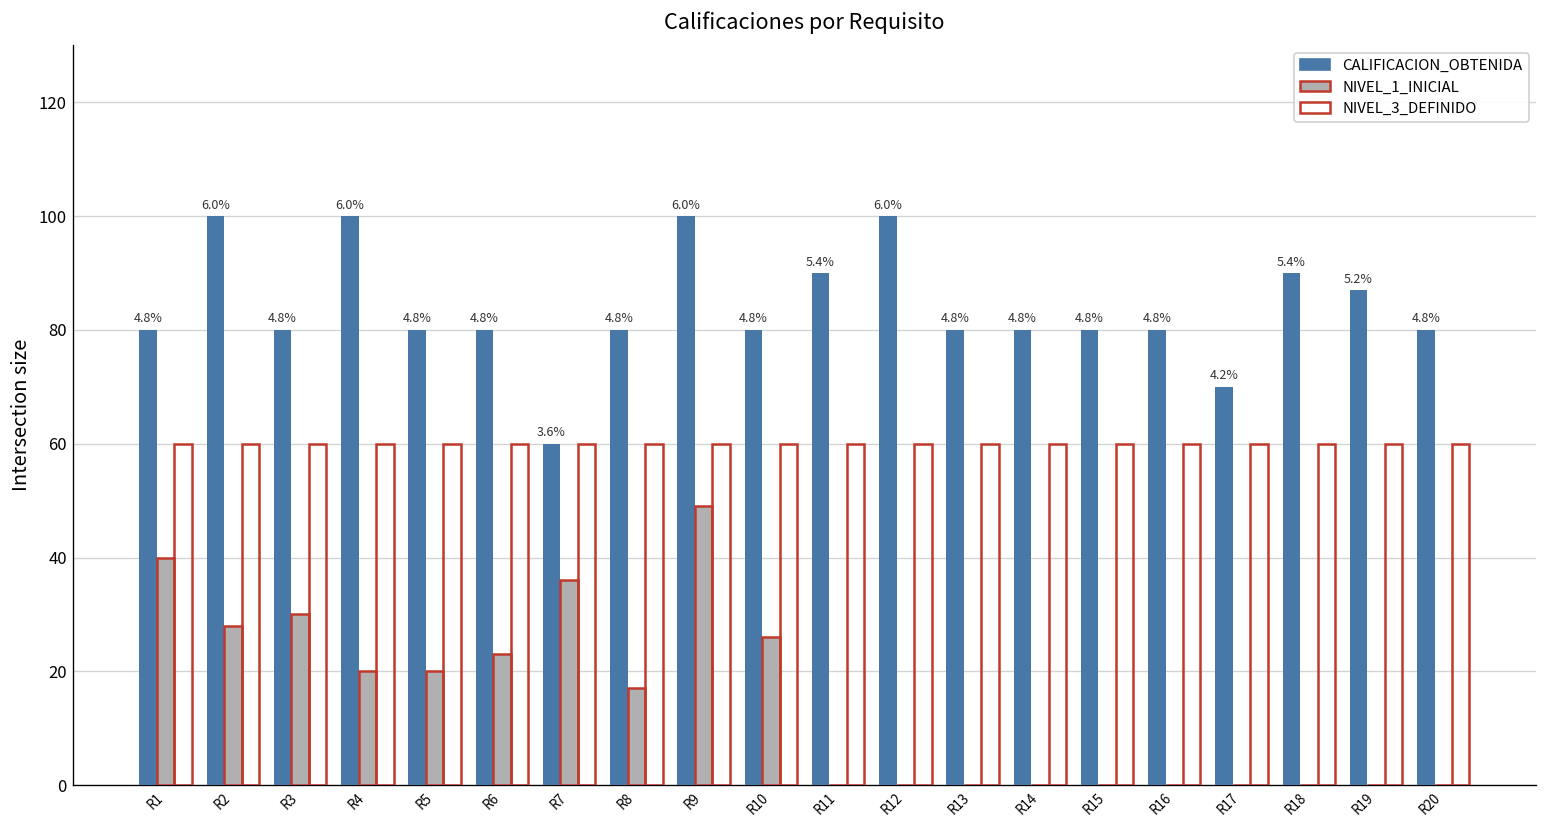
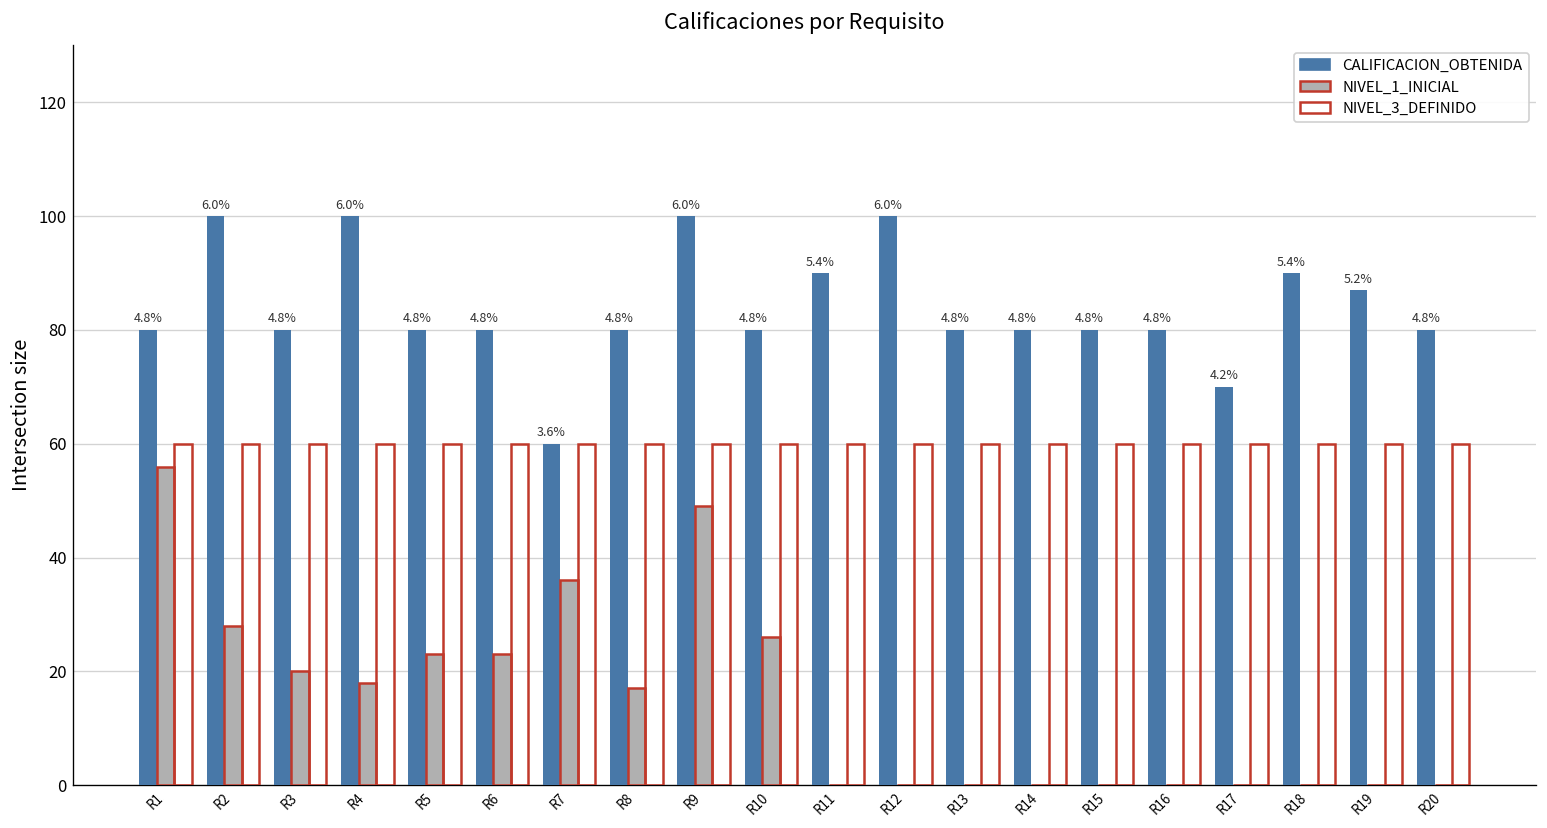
  {
    "NIVEL_1_INICIAL": {
-     "R1": 40,
+     "R1": 56,
      "R2": 28,
-     "R3": 30,
-     "R4": 20,
-     "R5": 20,
+     "R3": 20,
+     "R4": 18,
+     "R5": 23,
      "R6": 23,
      "R7": 36,
      "R8": 17,
      "R9": 49,
      "R10": 26,
      "R11": 0,
      "R12": 0,
      "R13": 0,
      "R14": 0,
      "R15": 0,
      "R16": 0,
      "R17": 0,
      "R18": 0,
      "R19": 0,
      "R20": 0
    }
  }
